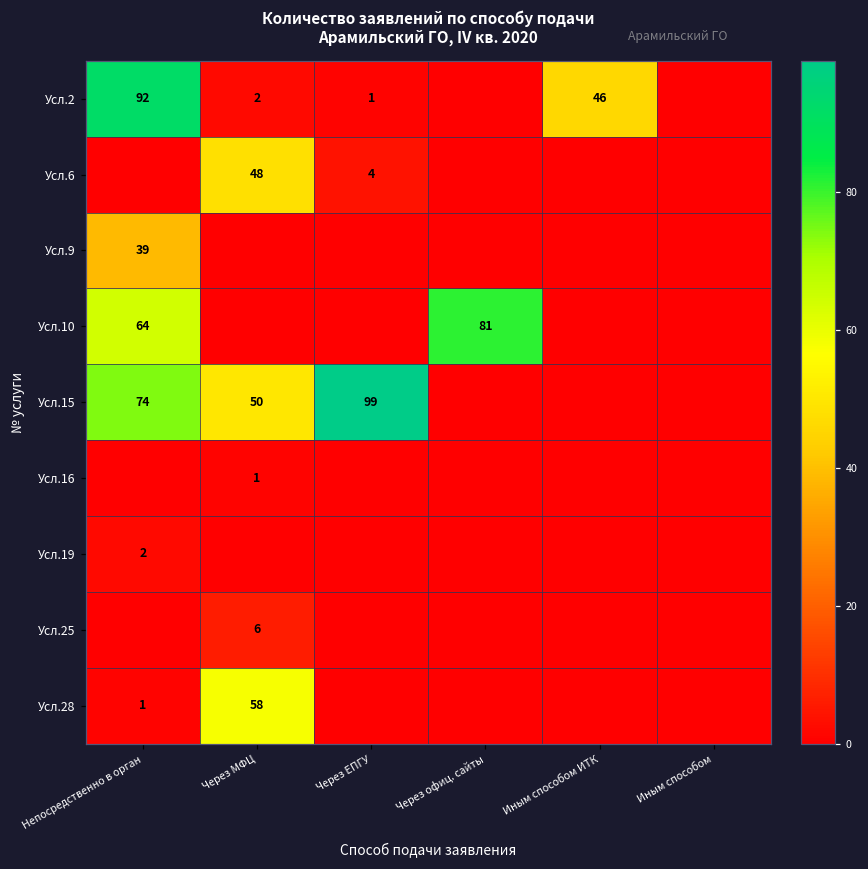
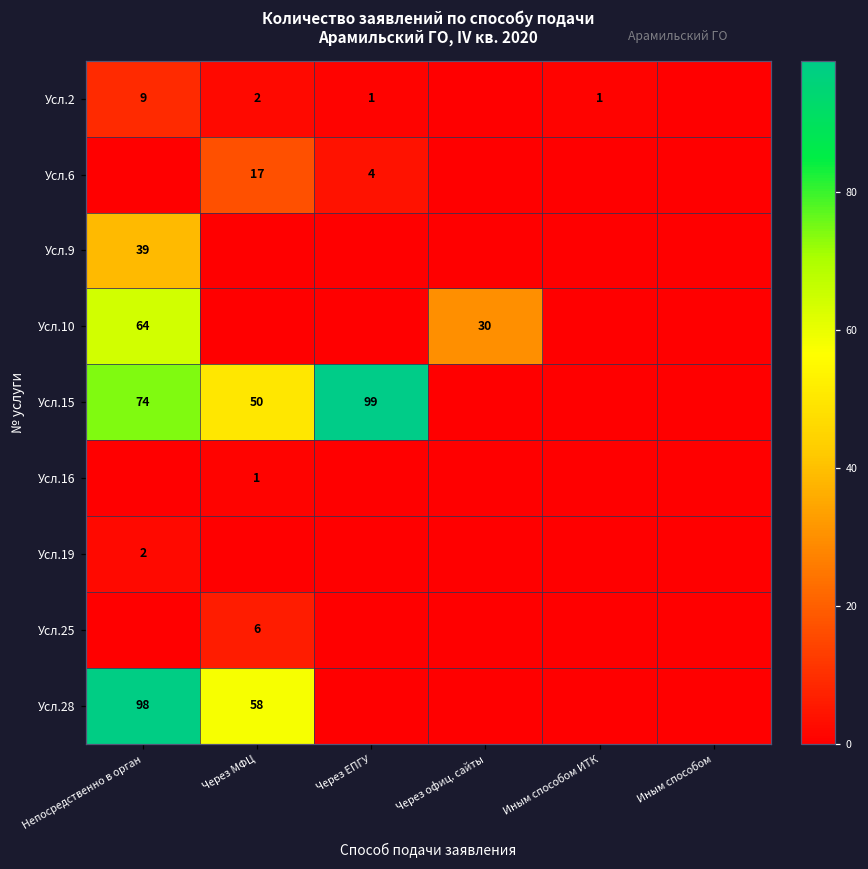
  {
    "Усл.2": {
-     "Непосредственно в орган": 92,
+     "Непосредственно в орган": 9,
      "Через МФЦ": 2,
      "Через ЕПГУ": 1,
-     "Иным способом ИТК": 46
+     "Иным способом ИТК": 1
    },
    "Усл.6": {
-     "Через МФЦ": 48,
+     "Через МФЦ": 17,
      "Через ЕПГУ": 4
    },
    "Усл.9": {
      "Непосредственно в орган": 39
    },
    "Усл.10": {
      "Непосредственно в орган": 64,
-     "Через офиц. сайты": 81
+     "Через офиц. сайты": 30
    },
    "Усл.15": {
      "Непосредственно в орган": 74,
      "Через МФЦ": 50,
      "Через ЕПГУ": 99
    },
    "Усл.16": {
      "Через МФЦ": 1
    },
    "Усл.19": {
      "Непосредственно в орган": 2
    },
    "Усл.25": {
      "Через МФЦ": 6
    },
    "Усл.28": {
-     "Непосредственно в орган": 1,
+     "Непосредственно в орган": 98,
      "Через МФЦ": 58
    }
  }
